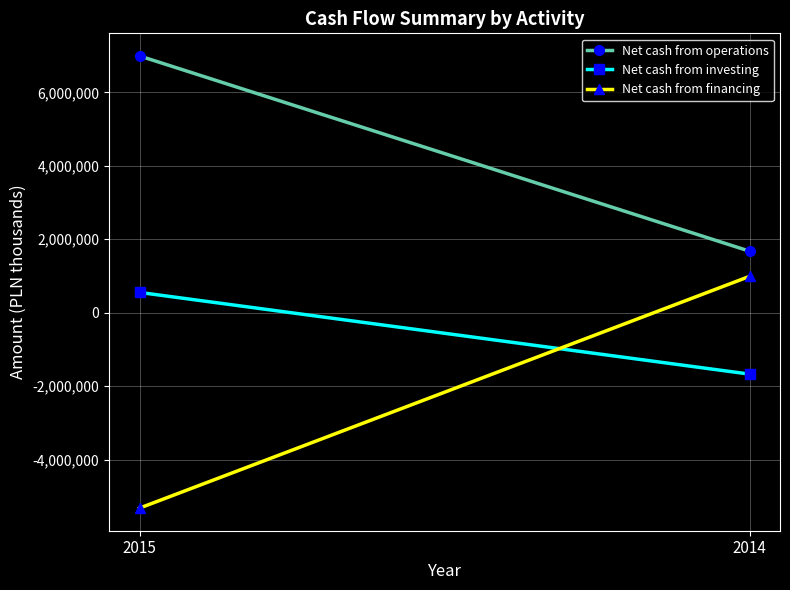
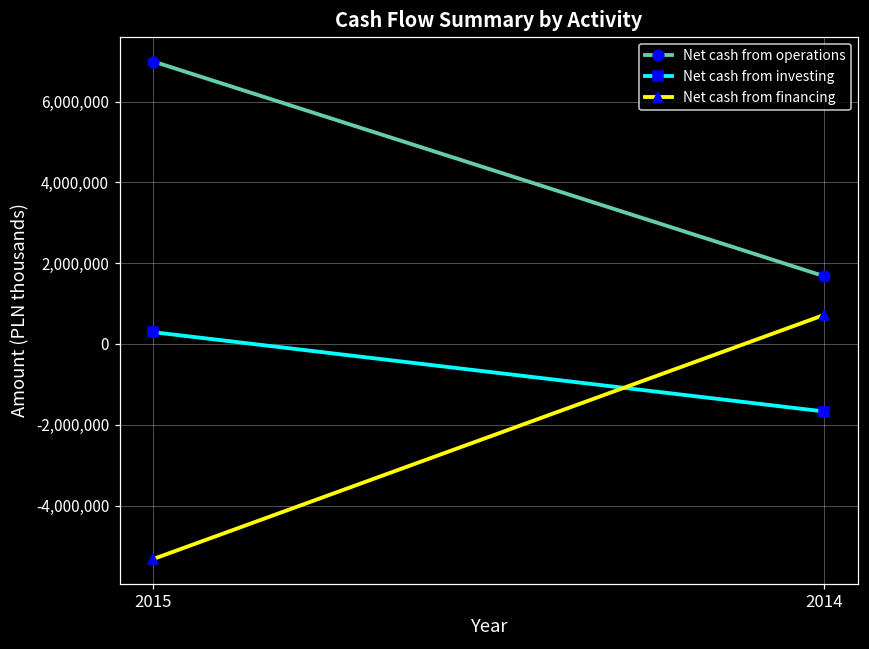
  {
    "Net cash from operations": {
      "2015": "7,000,000",
      "2014": "1,700,000"
    },
    "Net cash from investing": {
-     "2015": "600,000",
+     "2015": "300,000",
      "2014": "-1,700,000"
    },
    "Net cash from financing": {
      "2015": "-5,300,000",
-     "2014": "1,000,000"
+     "2014": "700,000"
    }
  }
